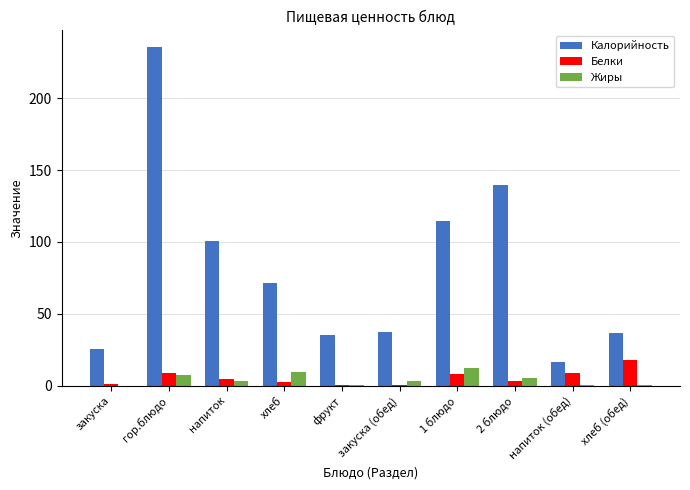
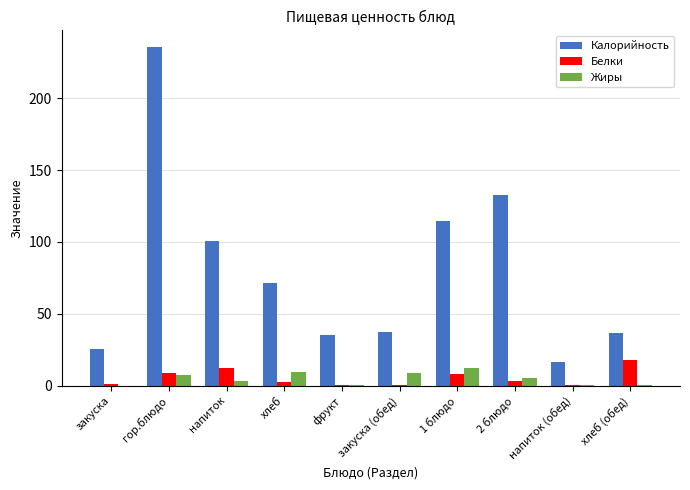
  {
    "Калорийность": {
      "закуска": 25,
      "гор.блюдо": 235,
      "напиток": 100,
      "хлеб": 71,
      "фрукт": 35,
      "закуска (обед)": 38,
      "1 блюдо": 115,
-     "2 блюдо": 139,
+     "2 блюдо": 133,
      "напиток (обед)": 17,
      "хлеб (обед)": 37
    },
    "Белки": {
      "гор.блюдо": 9,
-     "напиток": 5,
+     "напиток": 12,
      "хлеб": 2,
      "1 блюдо": 8,
      "2 блюдо": 3,
-     "напиток (обед)": 9,
+     "напиток (обед)": 1,
      "хлеб (обед)": 18
    },
    "Жиры": {
      "гор.блюдо": 8,
      "напиток": 4,
      "хлеб": 9,
-     "закуска (обед)": 3,
+     "закуска (обед)": 9,
      "1 блюдо": 12,
      "2 блюдо": 5
    }
  }
